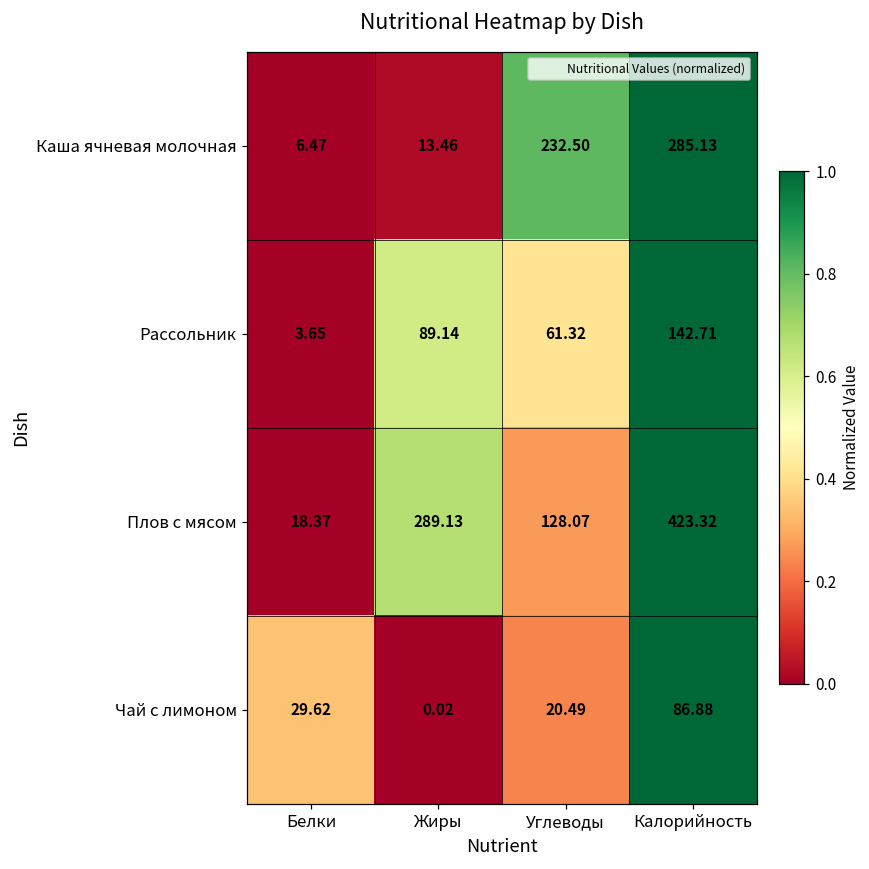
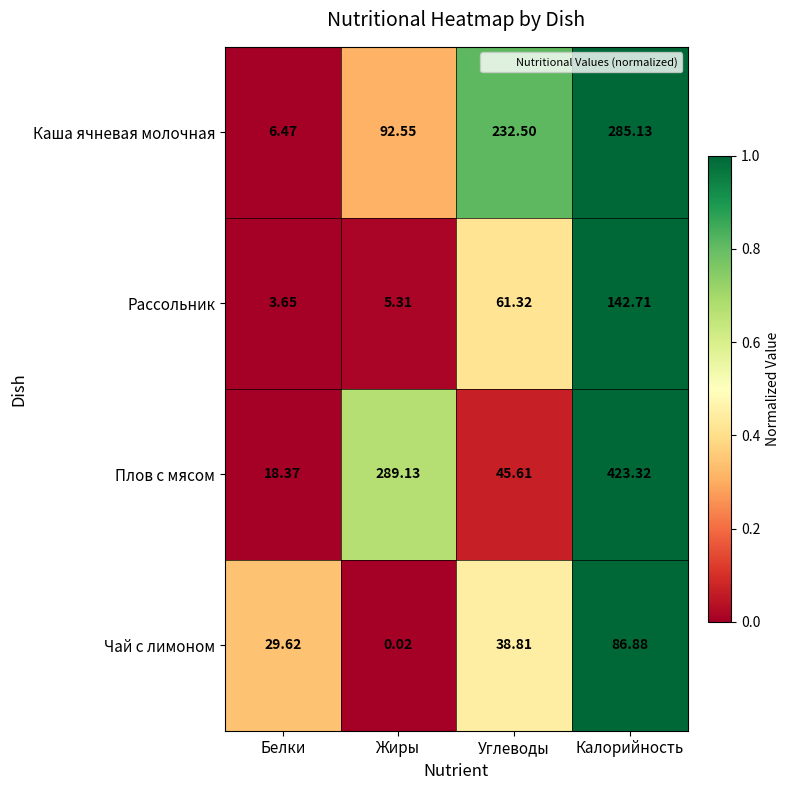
  {
    "Каша ячневая молочная": {
      "Белки": 6.47,
-     "Жиры": 13.46,
+     "Жиры": 92.55,
      "Углеводы": 232.50,
      "Калорийность": 285.13
    },
    "Рассольник": {
      "Белки": 3.65,
-     "Жиры": 89.14,
+     "Жиры": 5.31,
      "Углеводы": 61.32,
      "Калорийность": 142.71
    },
    "Плов с мясом": {
      "Белки": 18.37,
      "Жиры": 289.13,
-     "Углеводы": 128.07,
+     "Углеводы": 45.61,
      "Калорийность": 423.32
    },
    "Чай с лимоном": {
      "Белки": 29.62,
      "Жиры": 0.02,
-     "Углеводы": 20.49,
+     "Углеводы": 38.81,
      "Калорийность": 86.88
    }
  }
